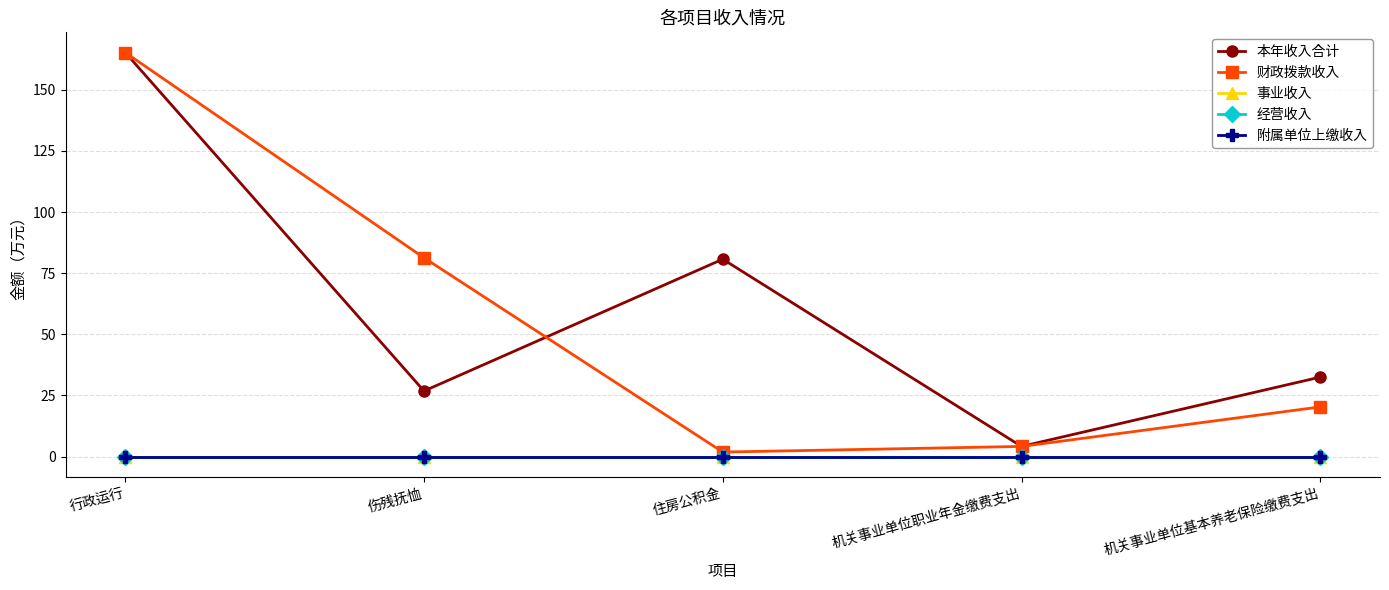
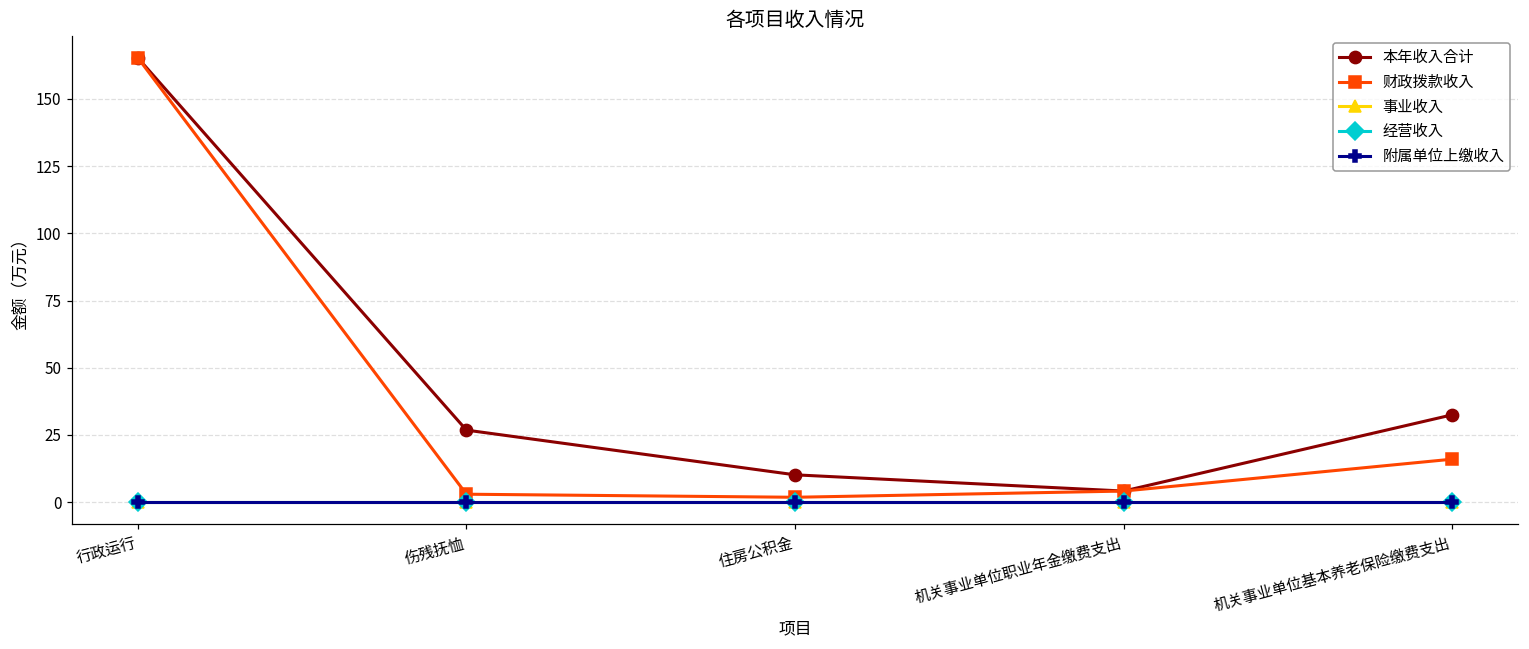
  {
    "本年收入合计": {
      "伤残抚恤": 27,
-     "住房公积金": 81,
+     "住房公积金": 10,
      "机关事业单位基本养老保险缴费支出": 33
    },
    "财政拨款收入": {
-     "伤残抚恤": 81,
+     "伤残抚恤": 3,
      "住房公积金": 2,
-     "机关事业单位基本养老保险缴费支出": 20
+     "机关事业单位基本养老保险缴费支出": 16
    },
    "附属单位上缴收入": {
      "行政运行": 0,
      "伤残抚恤": 0,
      "住房公积金": 0,
      "机关事业单位职业年金缴费支出": 0,
      "机关事业单位基本养老保险缴费支出": 0
    }
  }
